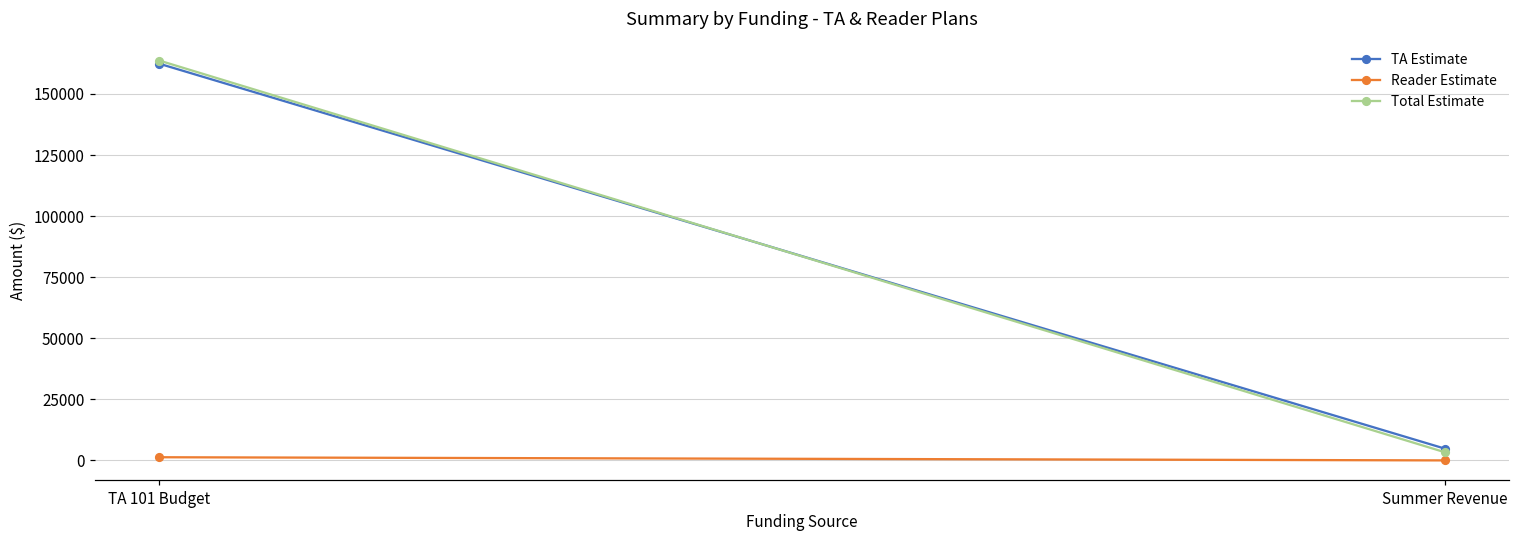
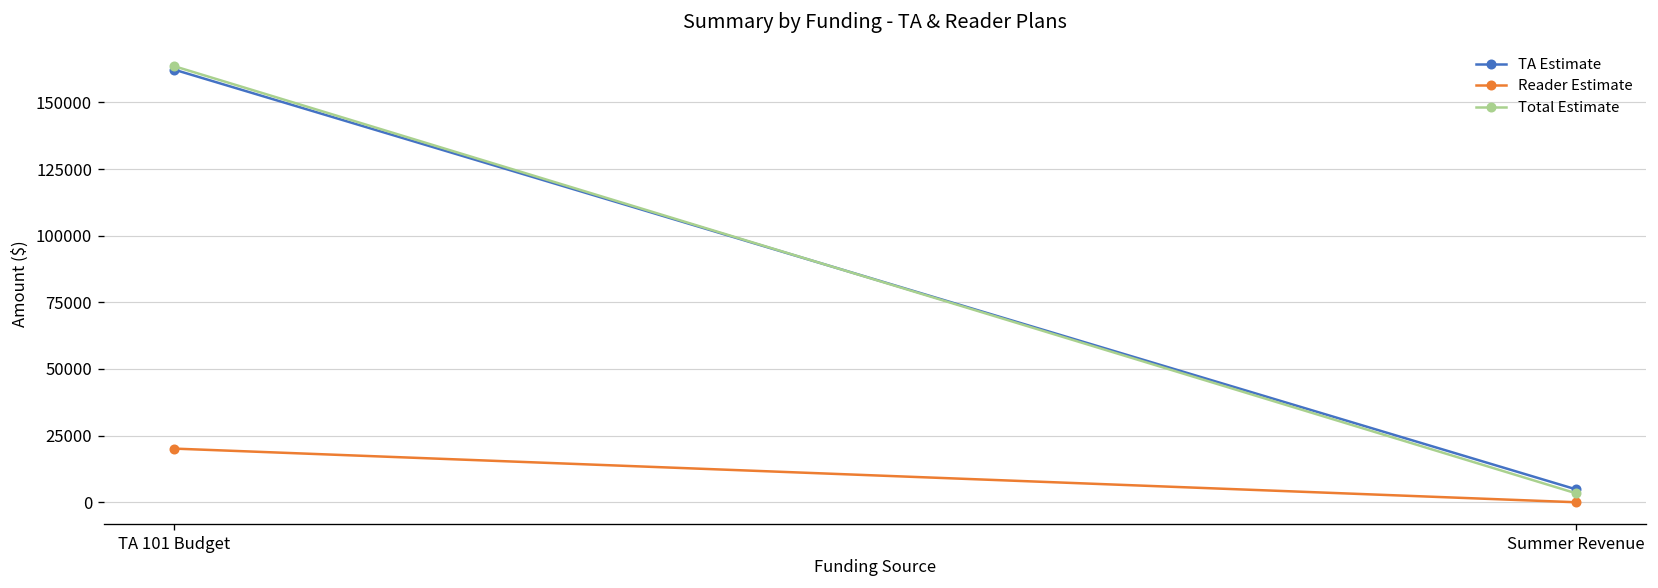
  {
    "TA Estimate": {
      "TA 101 Budget": 162000,
      "Summer Revenue": 5000
    },
    "Reader Estimate": {
-     "TA 101 Budget": 1000,
+     "TA 101 Budget": 20000,
      "Summer Revenue": 0
    },
    "Total Estimate": {
      "TA 101 Budget": 164000,
      "Summer Revenue": 3000
    }
  }
